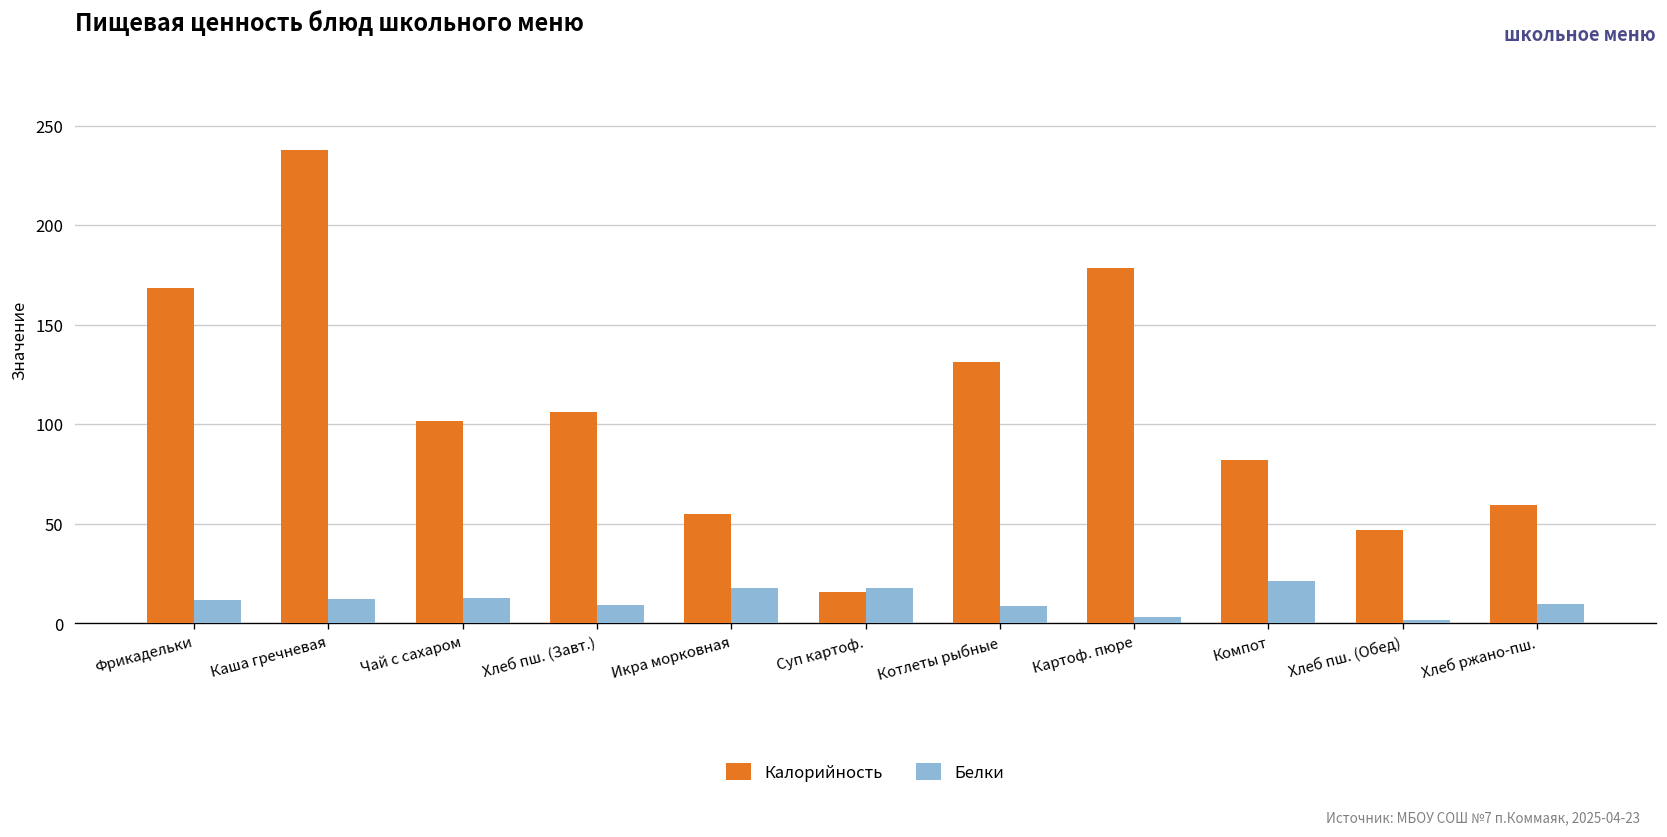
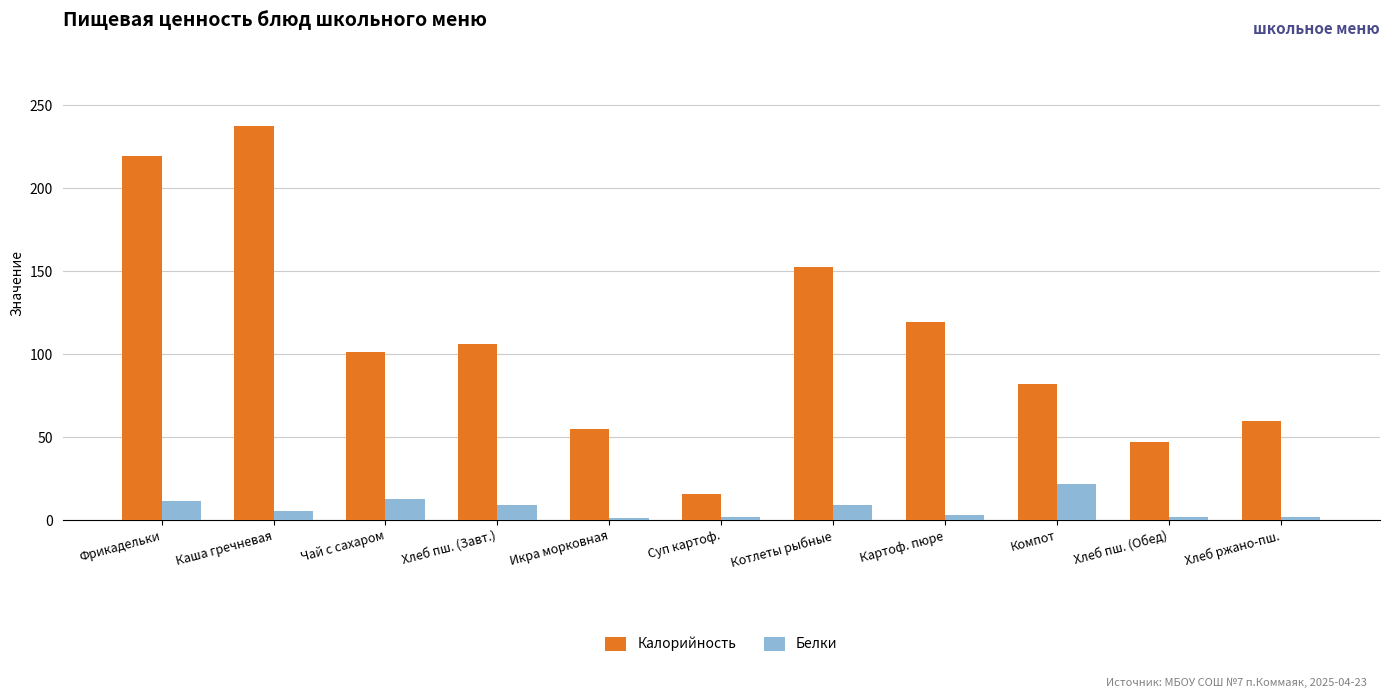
  {
    "Калорийность": {
-     "Фрикадельки": 168,
+     "Фрикадельки": 219,
      "Каша гречневая": 238,
      "Чай с сахаром": 102,
      "Хлеб пш. (Завт.)": 106,
      "Икра морковная": 55,
      "Суп картоф.": 16,
-     "Котлеты рыбные": 131,
-     "Картоф. пюре": 179,
+     "Котлеты рыбные": 153,
+     "Картоф. пюре": 120,
      "Компот": 82,
      "Хлеб пш. (Обед)": 47,
      "Хлеб ржано-пш.": 59
    },
    "Белки": {
      "Фрикадельки": 12,
-     "Каша гречневая": 12,
+     "Каша гречневая": 5,
      "Чай с сахаром": 13,
      "Хлеб пш. (Завт.)": 9,
-     "Икра морковная": 18,
-     "Суп картоф.": 18,
+     "Икра морковная": 1,
+     "Суп картоф.": 2,
      "Котлеты рыбные": 9,
      "Картоф. пюре": 3,
      "Компот": 21,
      "Хлеб пш. (Обед)": 2,
-     "Хлеб ржано-пш.": 10
+     "Хлеб ржано-пш.": 2
    }
  }
